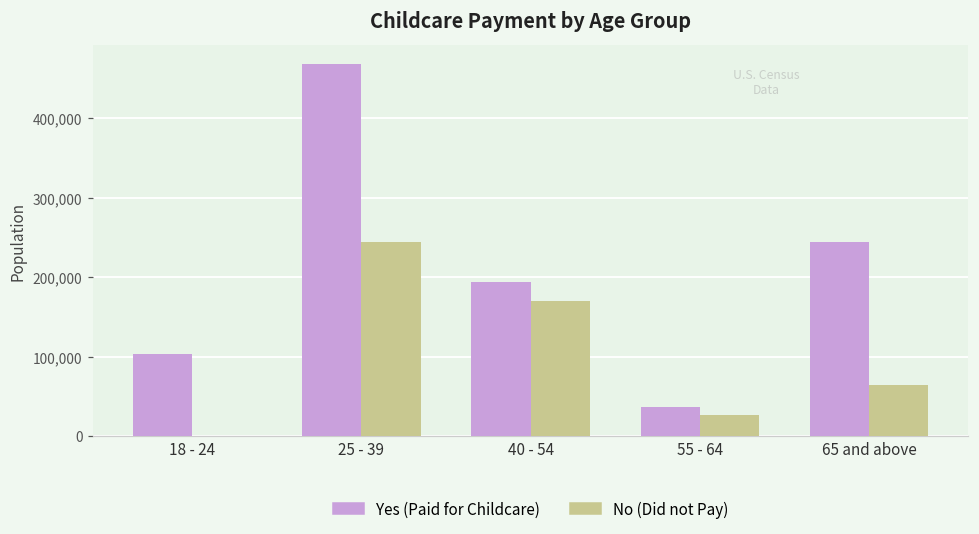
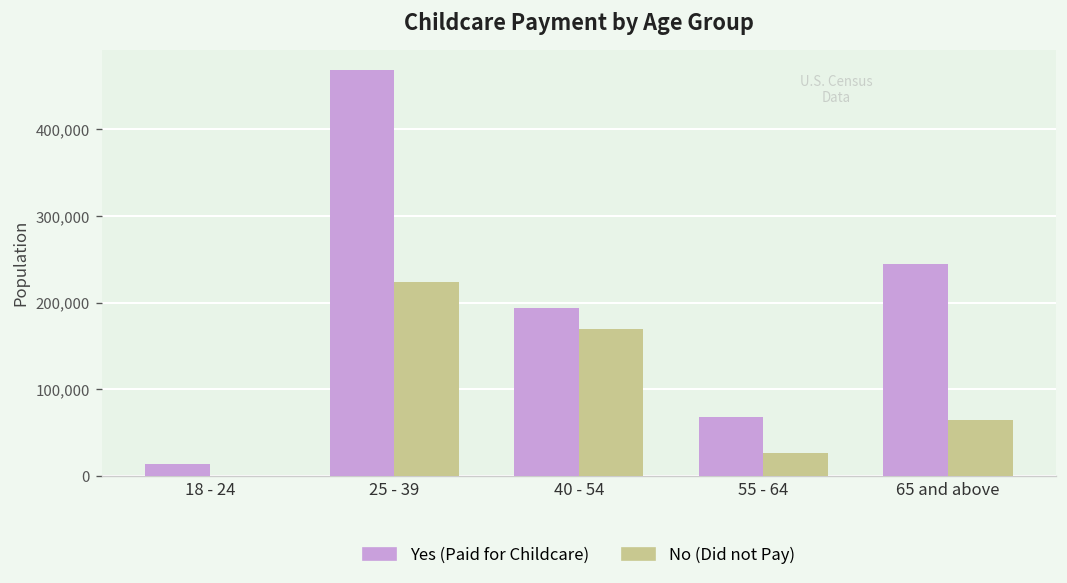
  {
    "Yes (Paid for Childcare)": {
-     "18 - 24": "100,000",
+     "18 - 24": "10,000",
      "25 - 39": "470,000",
      "40 - 54": "190,000",
-     "55 - 64": "40,000",
+     "55 - 64": "70,000",
      "65 and above": "240,000"
    },
    "No (Did not Pay)": {
      "18 - 24": "0",
-     "25 - 39": "240,000",
+     "25 - 39": "220,000",
      "40 - 54": "170,000",
      "55 - 64": "30,000",
      "65 and above": "60,000"
    }
  }
